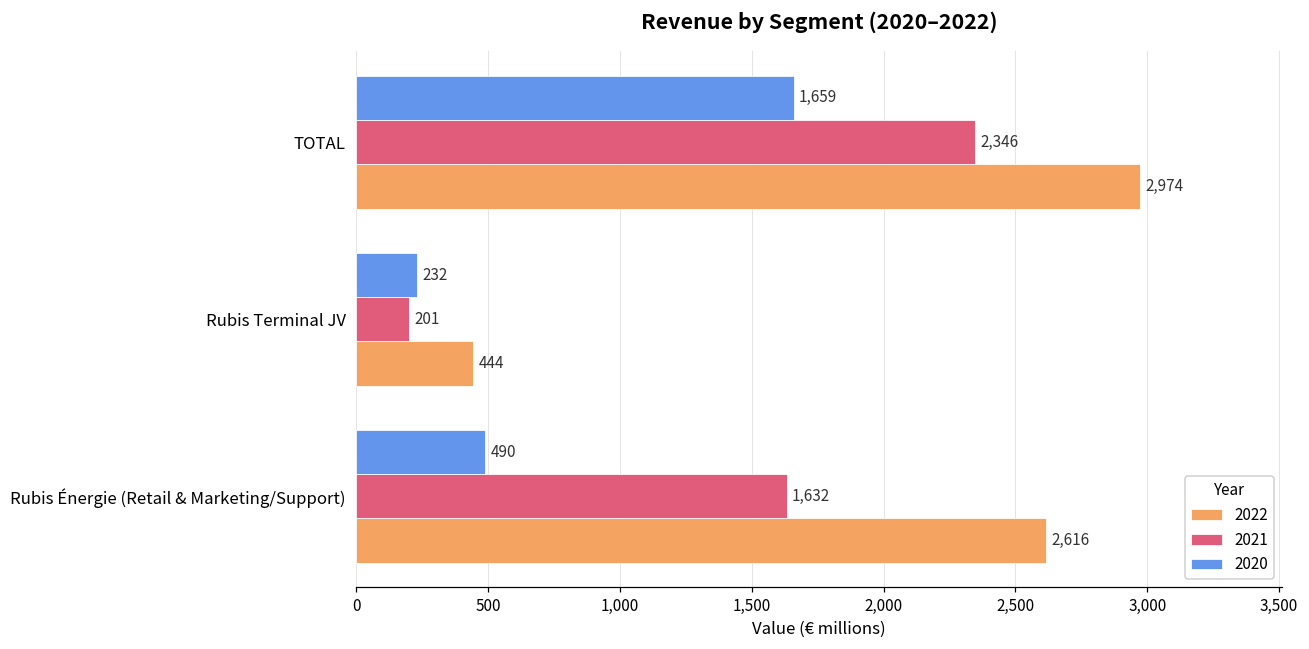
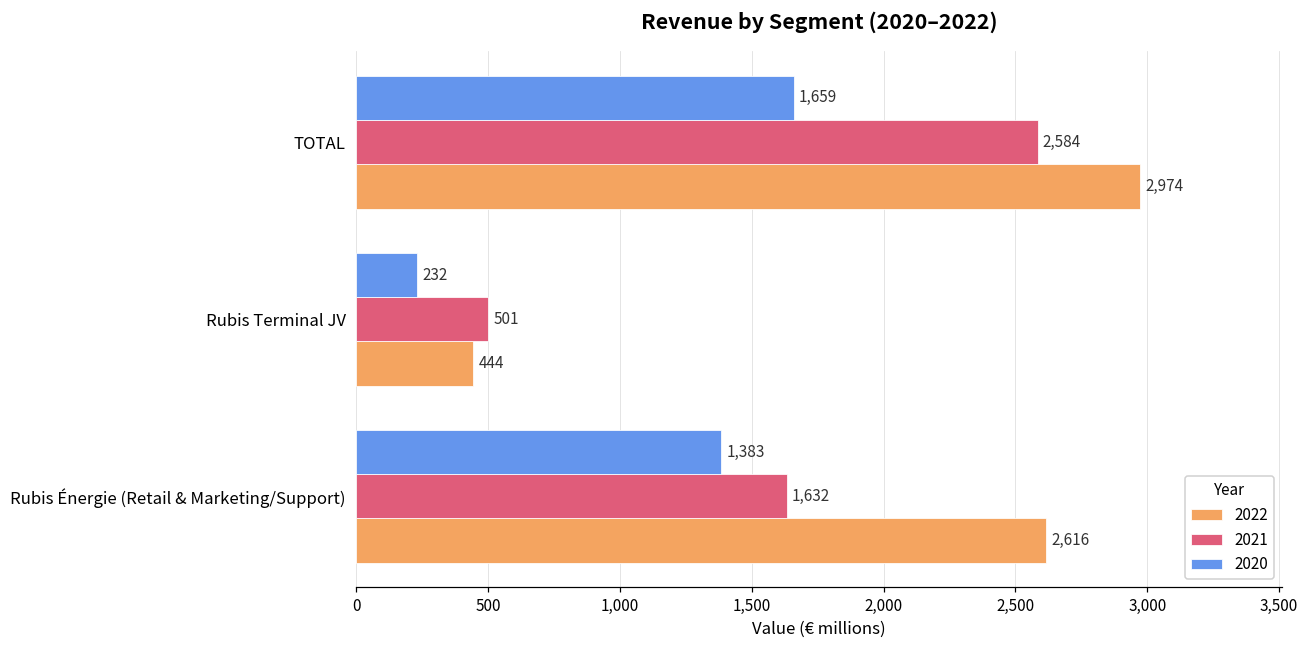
  {
    "2022": {
      "TOTAL": "2,974",
      "Rubis Terminal JV": "444",
      "Rubis Énergie (Retail & Marketing/Support)": "2,616"
    },
    "2021": {
-     "TOTAL": "2,346",
-     "Rubis Terminal JV": "201",
+     "TOTAL": "2,584",
+     "Rubis Terminal JV": "501",
      "Rubis Énergie (Retail & Marketing/Support)": "1,632"
    },
    "2020": {
      "TOTAL": "1,659",
      "Rubis Terminal JV": "232",
-     "Rubis Énergie (Retail & Marketing/Support)": "490"
+     "Rubis Énergie (Retail & Marketing/Support)": "1,383"
    }
  }
